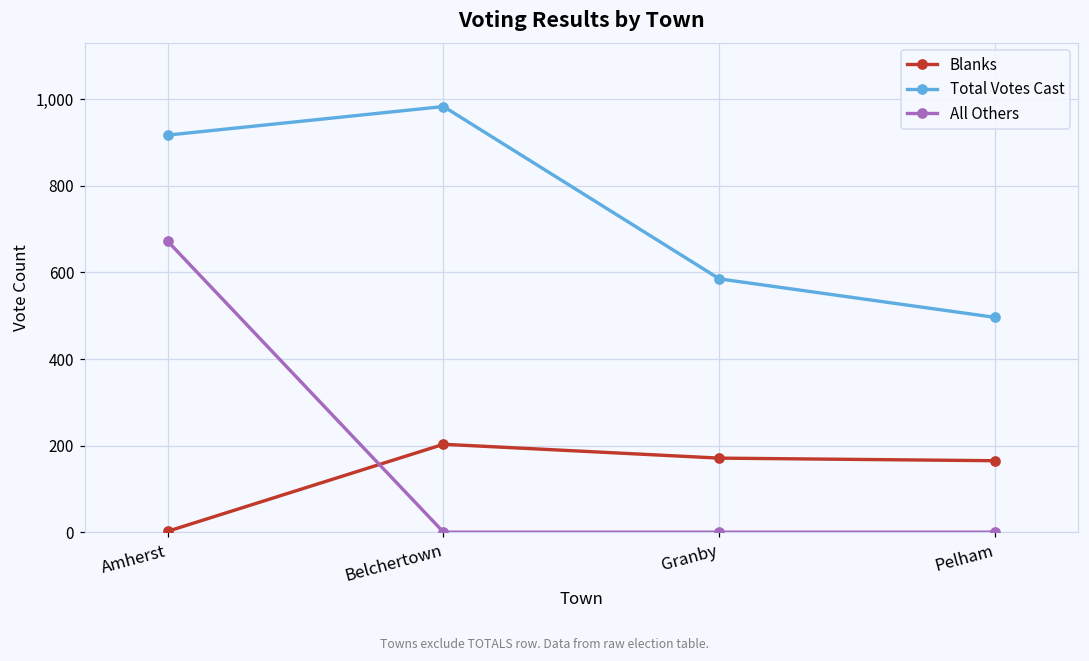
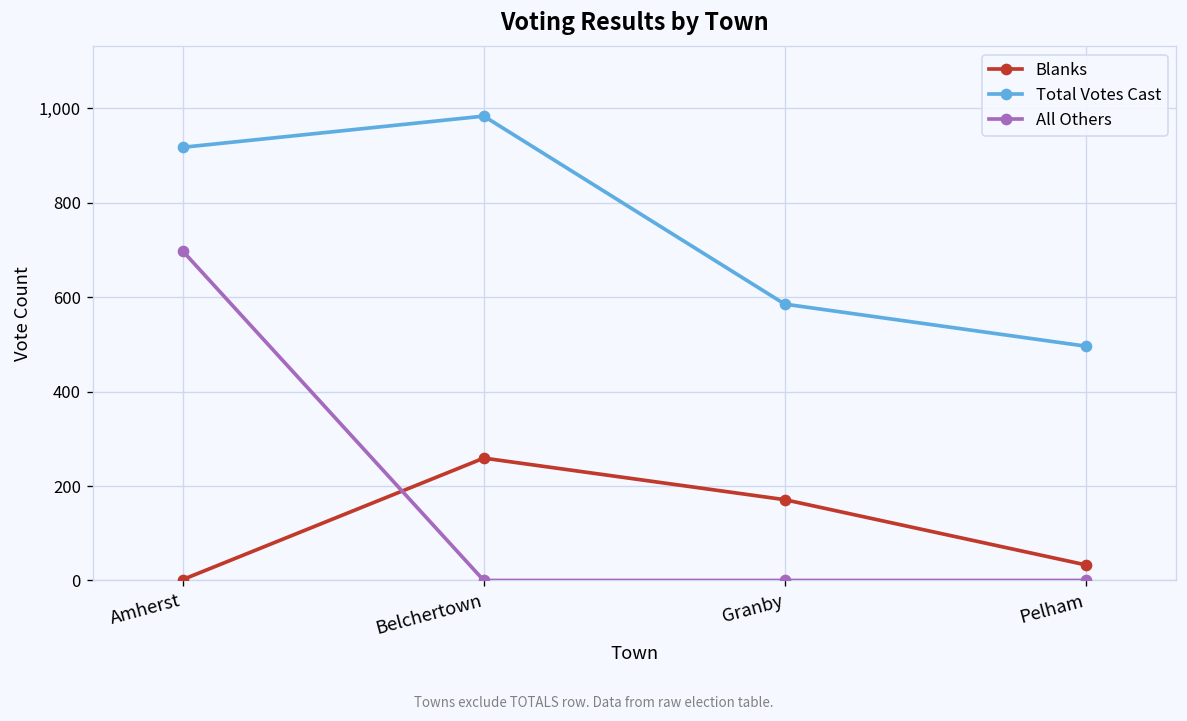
  {
    "Blanks": {
      "Amherst": 0,
-     "Belchertown": 200,
+     "Belchertown": 260,
      "Granby": 170,
-     "Pelham": 170
+     "Pelham": 30
    },
    "Total Votes Cast": {
      "Amherst": 920,
      "Belchertown": 980,
      "Granby": 590,
      "Pelham": 500
    },
    "All Others": {
-     "Amherst": 670,
+     "Amherst": 700,
      "Belchertown": 0,
      "Granby": 0,
      "Pelham": 0
    }
  }
